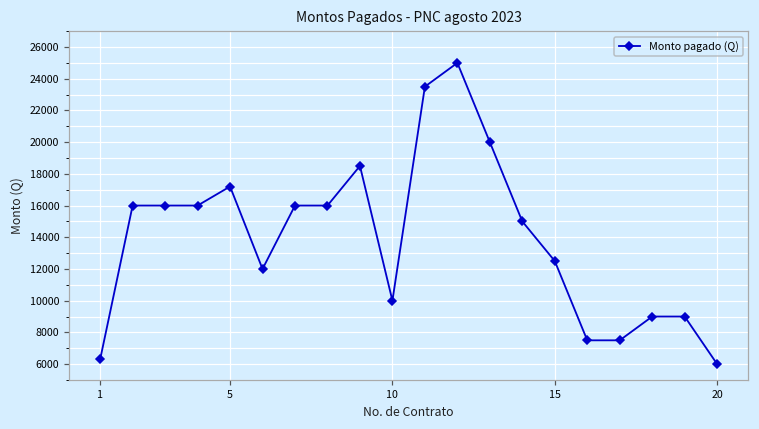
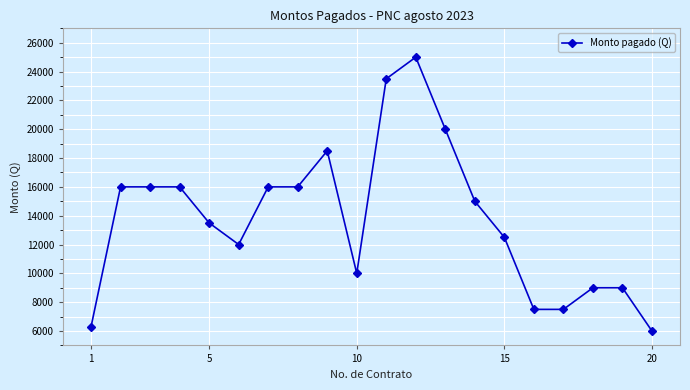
  {
    "1": 6300,
-   "5": 17200,
+   "5": 13500,
    "10": 10000,
    "15": 12500,
    "20": 6000
  }
